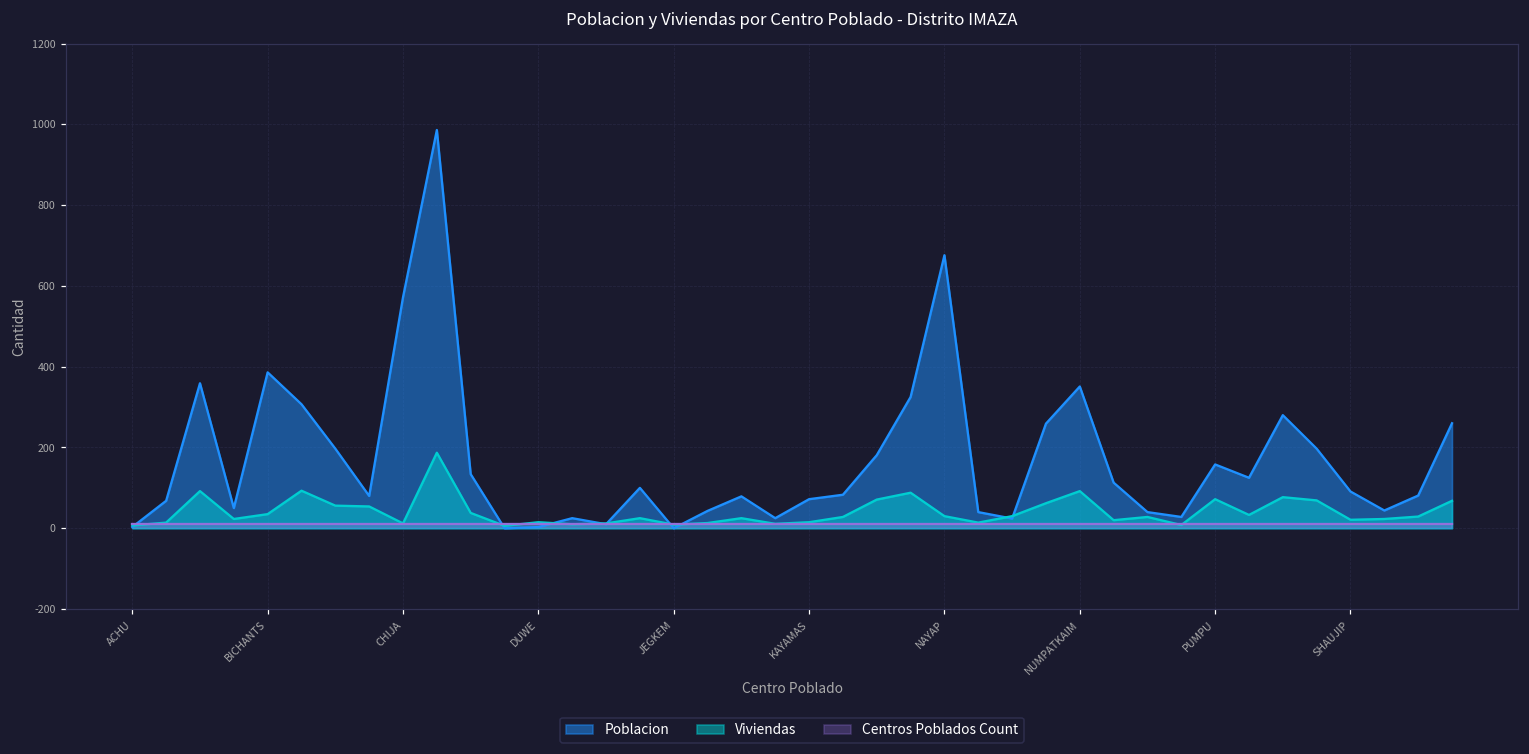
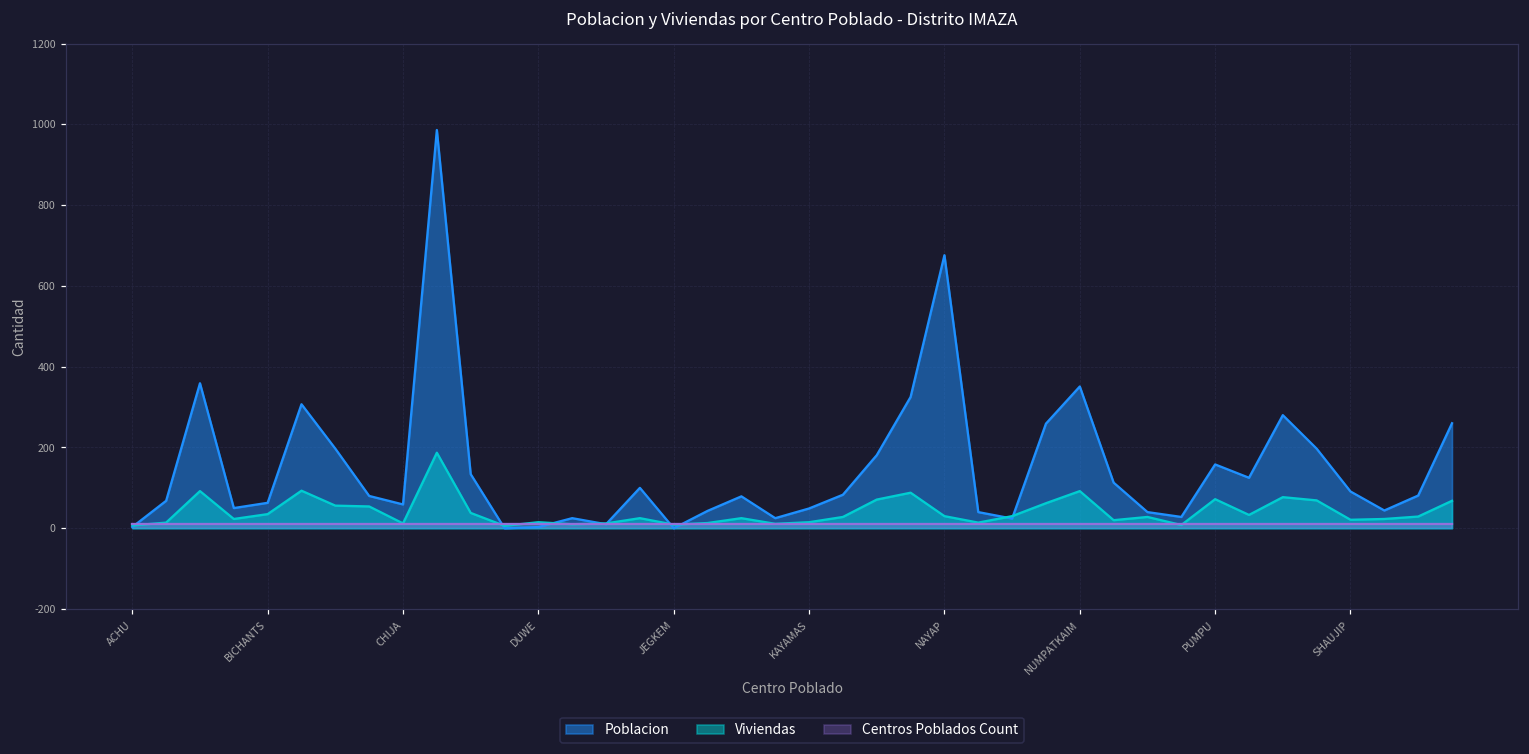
  {
    "Poblacion": {
-     "BICHANTS": 390,
-     "CHIJA": 570,
+     "BICHANTS": 60,
+     "CHIJA": 60,
      "DUWE": 0,
      "JEGKEM": 0,
-     "KAYAMAS": 70,
+     "KAYAMAS": 50,
      "NAYAP": 680,
      "NUMPATKAIM": 350,
      "PUMPU": 160,
      "SHAUJIP": 90
    },
    "Viviendas": {
      "BICHANTS": 40,
      "NAYAP": 30,
      "NUMPATKAIM": 90,
      "PUMPU": 70,
      "SHAUJIP": 20
    },
    "Centros Poblados Count": {
      "BICHANTS": 10,
      "NAYAP": 10,
      "NUMPATKAIM": 10,
      "PUMPU": 10,
      "SHAUJIP": 10
    }
  }
